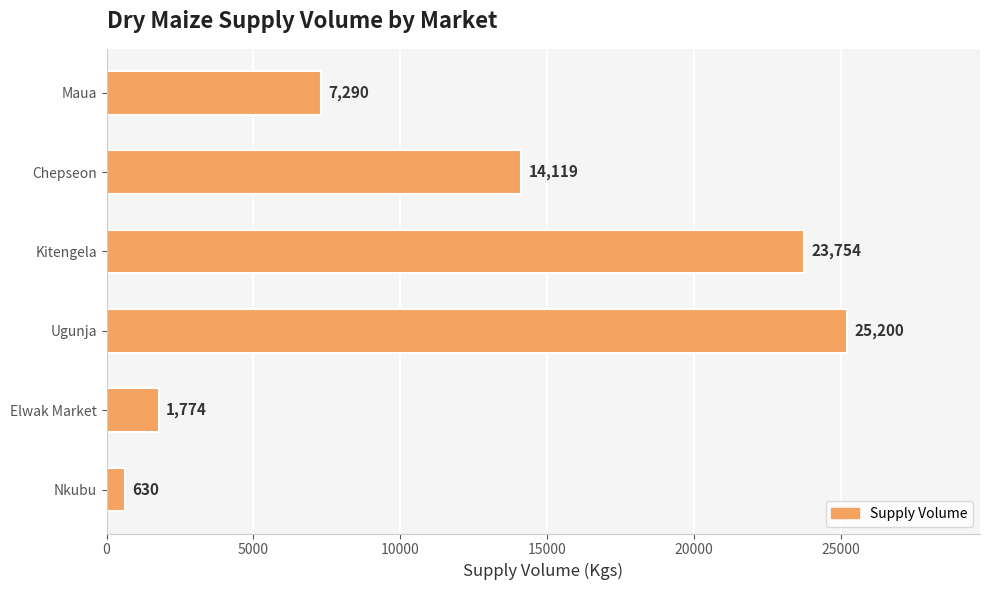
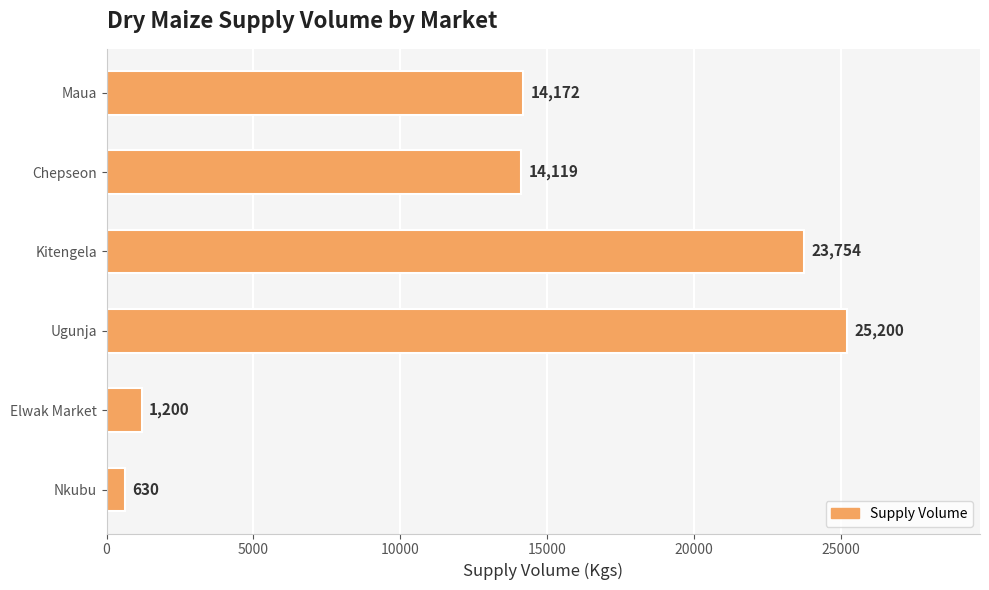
  {
-   "Maua": "7,290",
+   "Maua": "14,172",
    "Chepseon": "14,119",
    "Kitengela": "23,754",
    "Ugunja": "25,200",
-   "Elwak Market": "1,774",
+   "Elwak Market": "1,200",
    "Nkubu": "630"
  }
